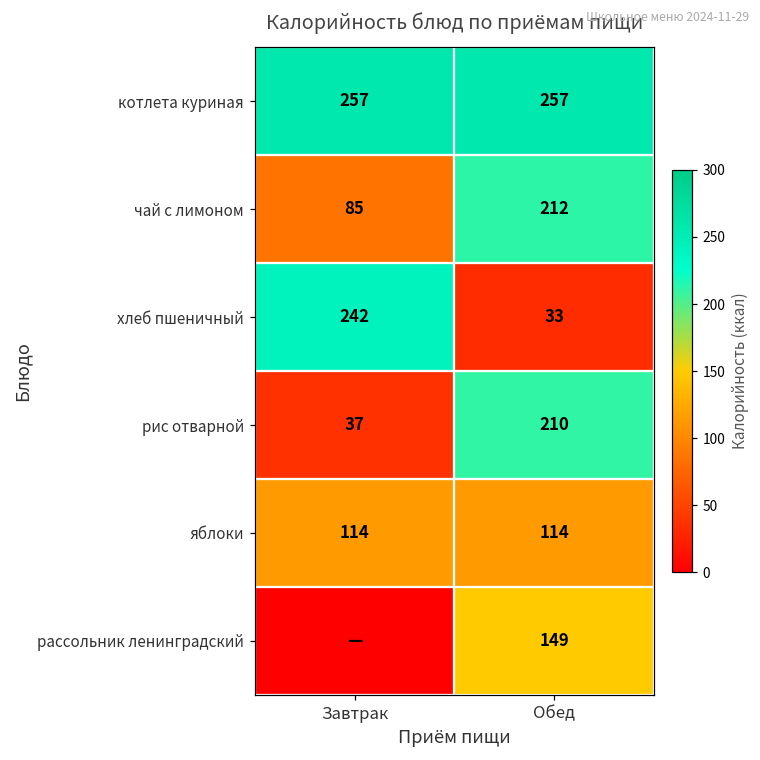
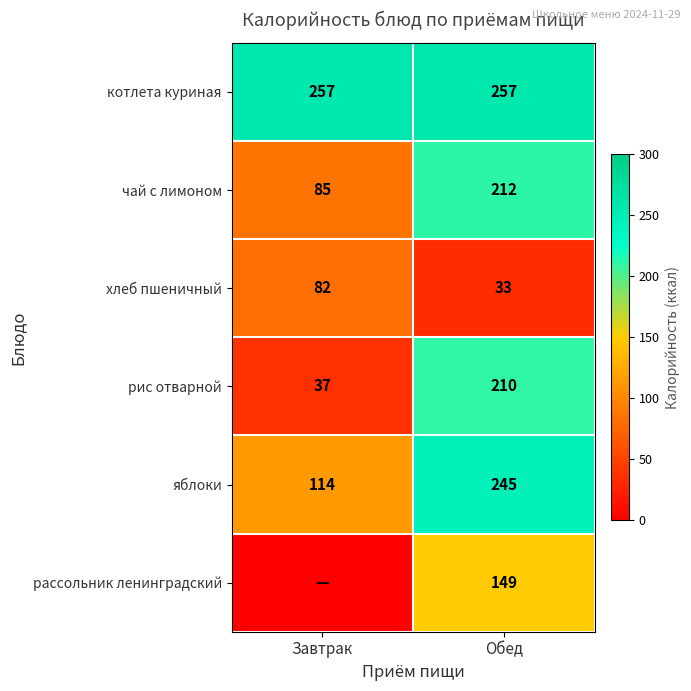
  {
    "котлета куриная": {
      "Завтрак": 257,
      "Обед": 257
    },
    "чай с лимоном": {
      "Завтрак": 85,
      "Обед": 212
    },
    "хлеб пшеничный": {
-     "Завтрак": 242,
+     "Завтрак": 82,
      "Обед": 33
    },
    "рис отварной": {
      "Завтрак": 37,
      "Обед": 210
    },
    "яблоки": {
      "Завтрак": 114,
-     "Обед": 114
+     "Обед": 245
    },
    "рассольник ленинградский": {
      "Обед": 149
    }
  }
